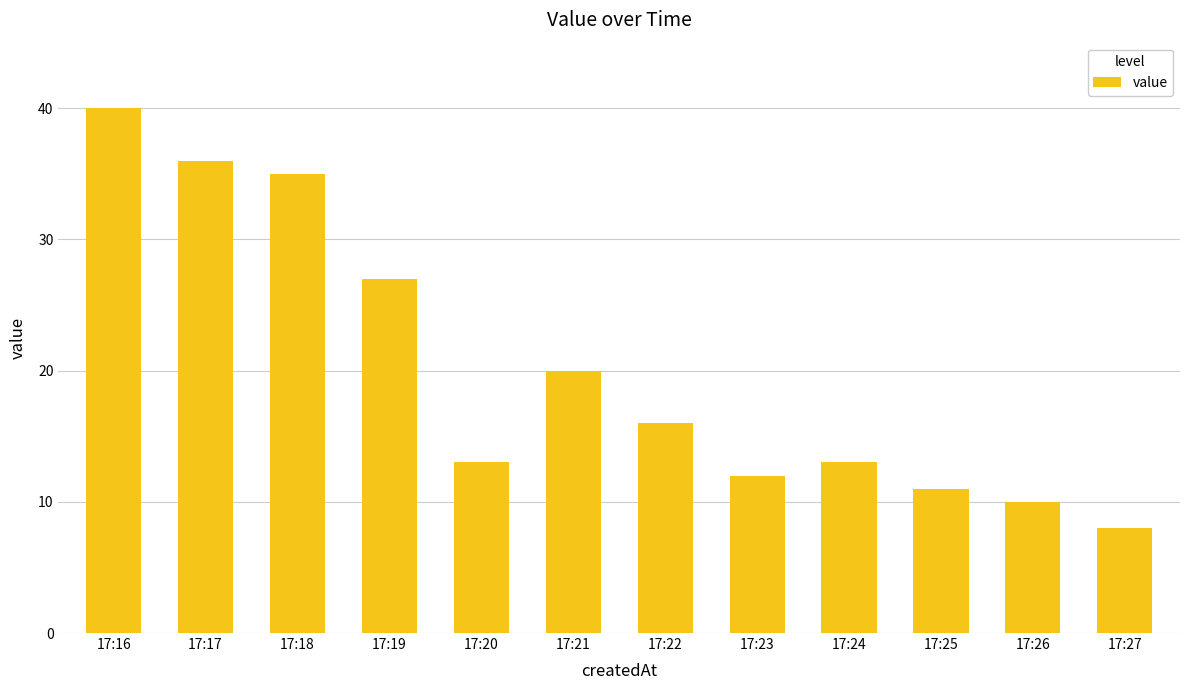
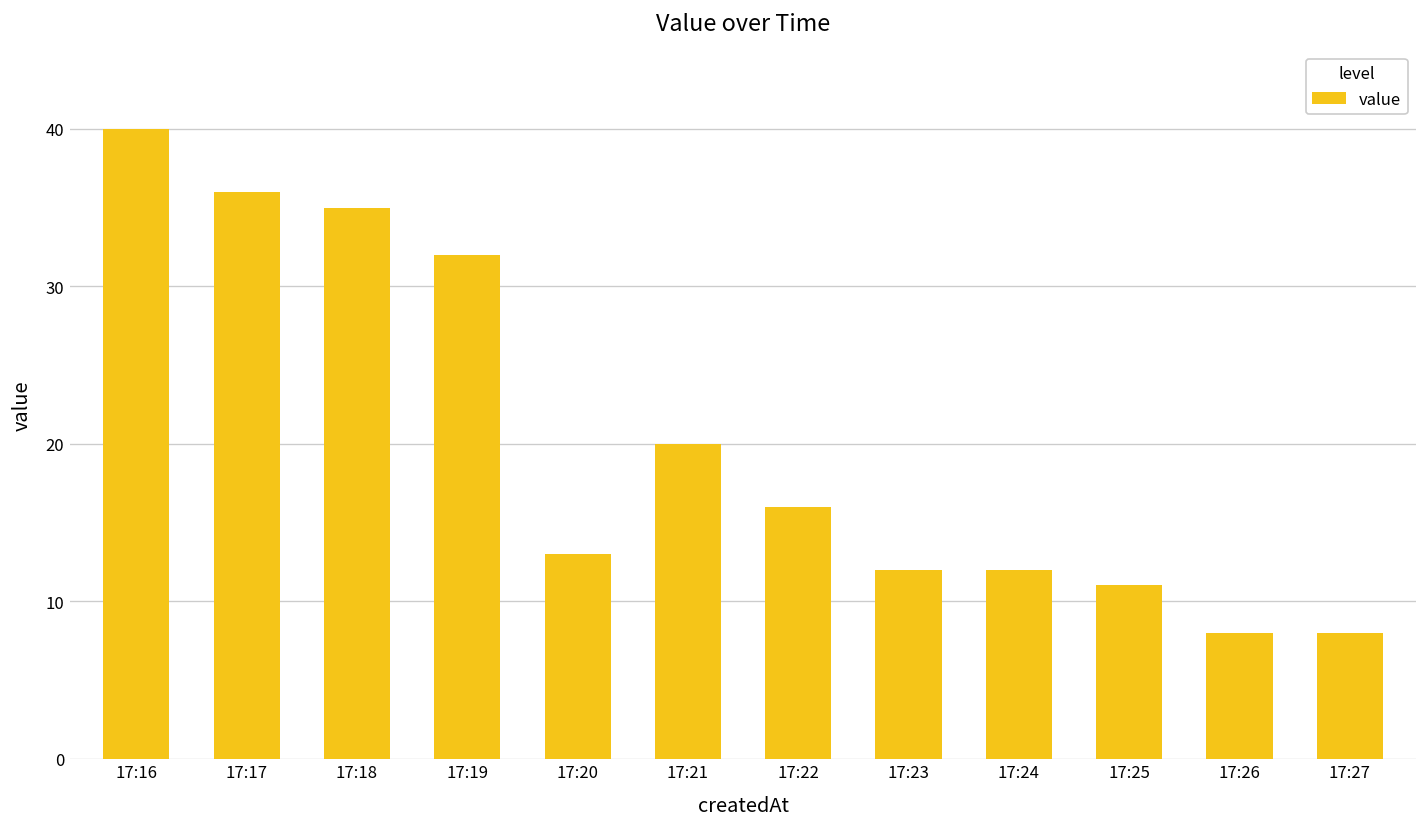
  {
    "17:16": 40,
    "17:17": 36,
    "17:18": 35,
-   "17:19": 27,
+   "17:19": 32,
    "17:20": 13,
    "17:21": 20,
    "17:22": 16,
    "17:23": 12,
-   "17:24": 13,
+   "17:24": 12,
    "17:25": 11,
-   "17:26": 10,
+   "17:26": 8,
    "17:27": 8
  }
